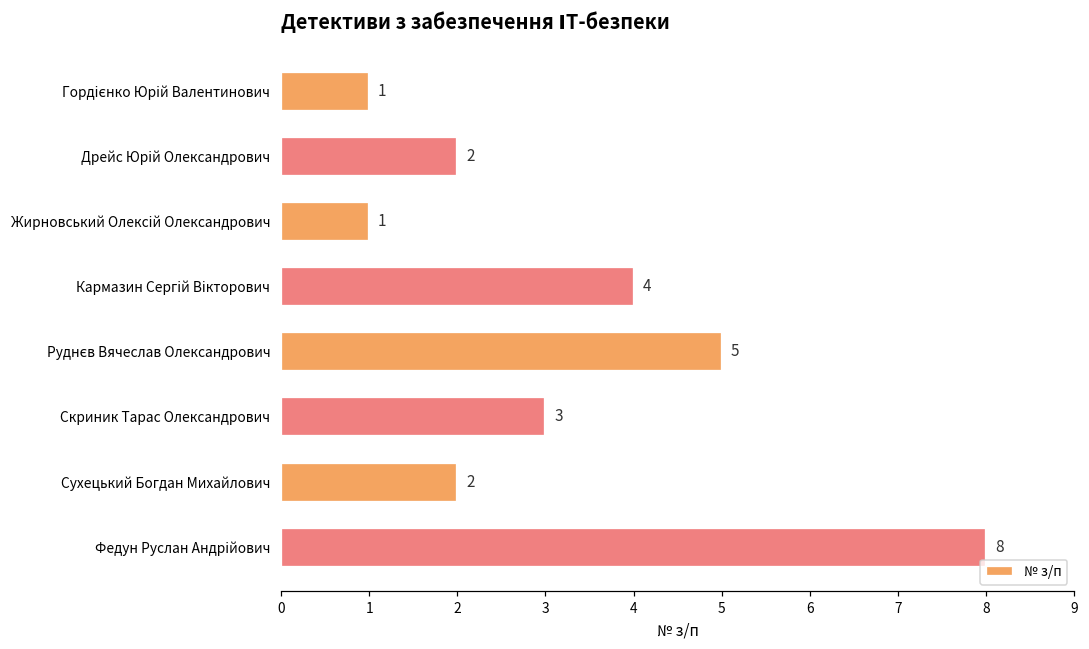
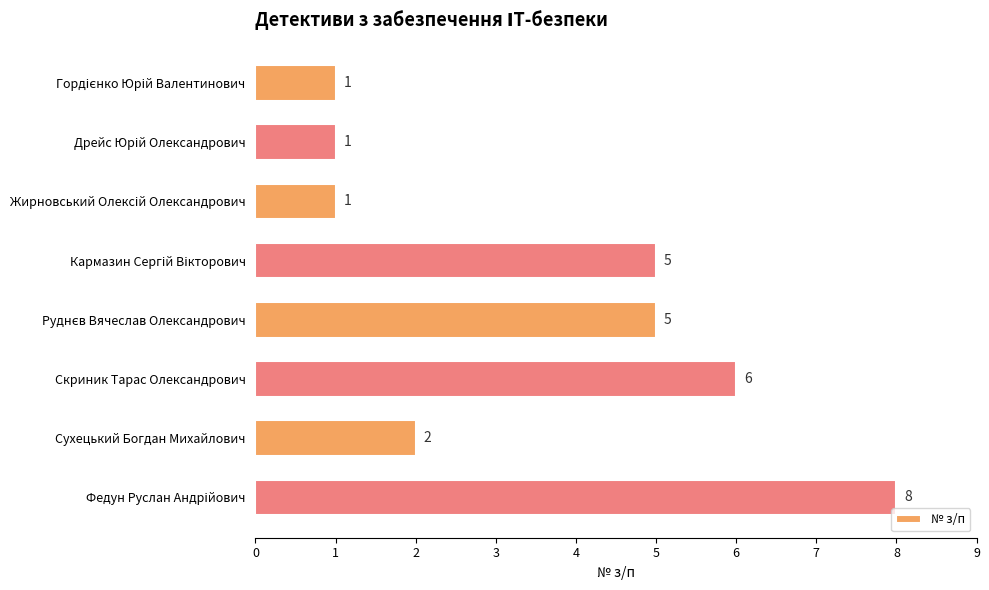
  {
    "Гордієнко Юрій Валентинович": 1,
-   "Дрейс Юрій Олександрович": 2,
+   "Дрейс Юрій Олександрович": 1,
    "Жирновський Олексій Олександрович": 1,
-   "Кармазин Сергій Вікторович": 4,
+   "Кармазин Сергій Вікторович": 5,
    "Руднєв Вячеслав Олександрович": 5,
-   "Скриник Тарас Олександрович": 3,
+   "Скриник Тарас Олександрович": 6,
    "Сухецький Богдан Михайлович": 2,
    "Федун Руслан Андрійович": 8
  }
